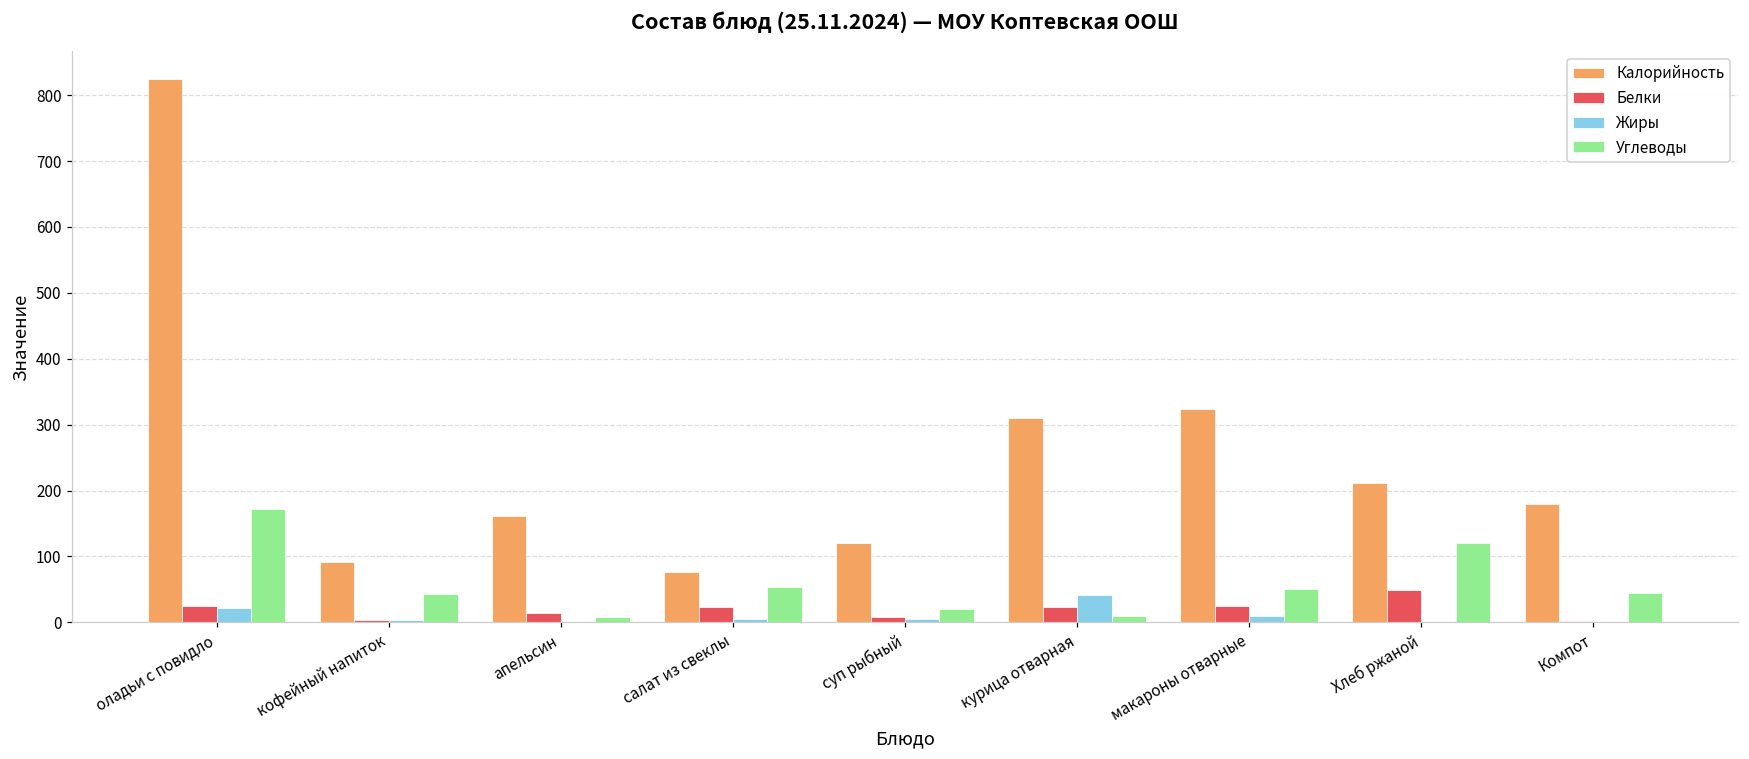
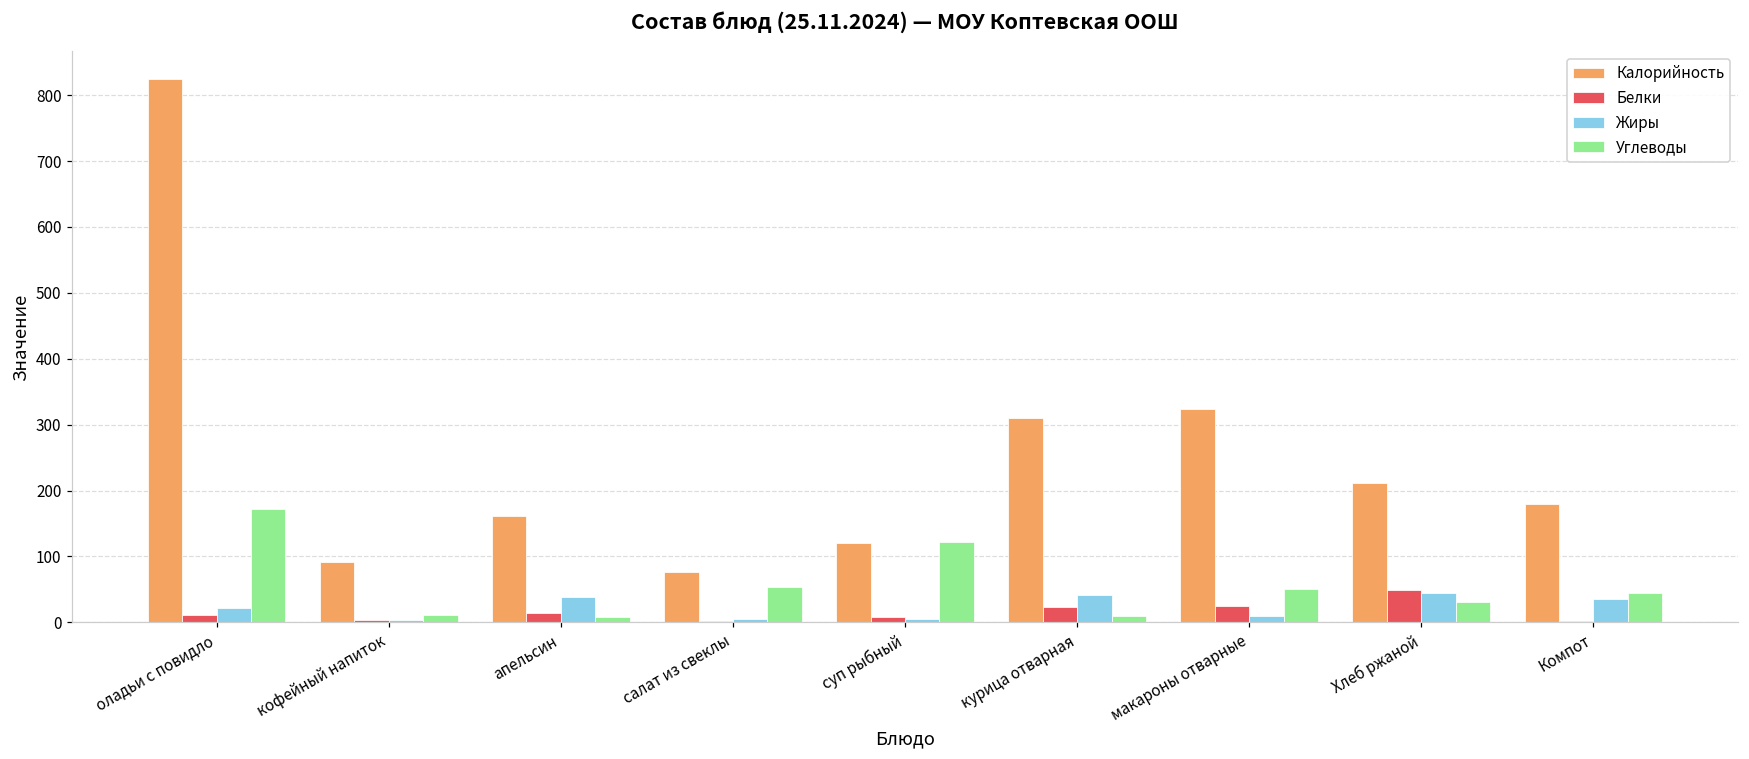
  {
    "Калорийность": {
      "оладьи с повидло": 830,
      "кофейный напиток": 90,
      "апельсин": 160,
      "салат из свеклы": 80,
      "суп рыбный": 120,
      "курица отварная": 310,
      "макароны отварные": 320,
      "Хлеб ржаной": 210,
      "Компот": 180
    },
    "Белки": {
-     "оладьи с повидло": 20,
+     "оладьи с повидло": 10,
      "апельсин": 10,
-     "салат из свеклы": 20,
+     "салат из свеклы": 0,
      "суп рыбный": 10,
      "курица отварная": 20,
      "макароны отварные": 20,
      "Хлеб ржаной": 50
    },
    "Жиры": {
      "оладьи с повидло": 20,
-     "апельсин": 0,
+     "апельсин": 40,
      "салат из свеклы": 0,
      "суп рыбный": 10,
      "курица отварная": 40,
      "макароны отварные": 10,
-     "Хлеб ржаной": 0,
-     "Компот": 0
+     "Хлеб ржаной": 40,
+     "Компот": 40
    },
    "Углеводы": {
      "оладьи с повидло": 170,
-     "кофейный напиток": 40,
+     "кофейный напиток": 10,
      "апельсин": 10,
      "салат из свеклы": 50,
-     "суп рыбный": 20,
+     "суп рыбный": 120,
      "курица отварная": 10,
      "макароны отварные": 50,
-     "Хлеб ржаной": 120,
+     "Хлеб ржаной": 30,
      "Компот": 50
    }
  }
